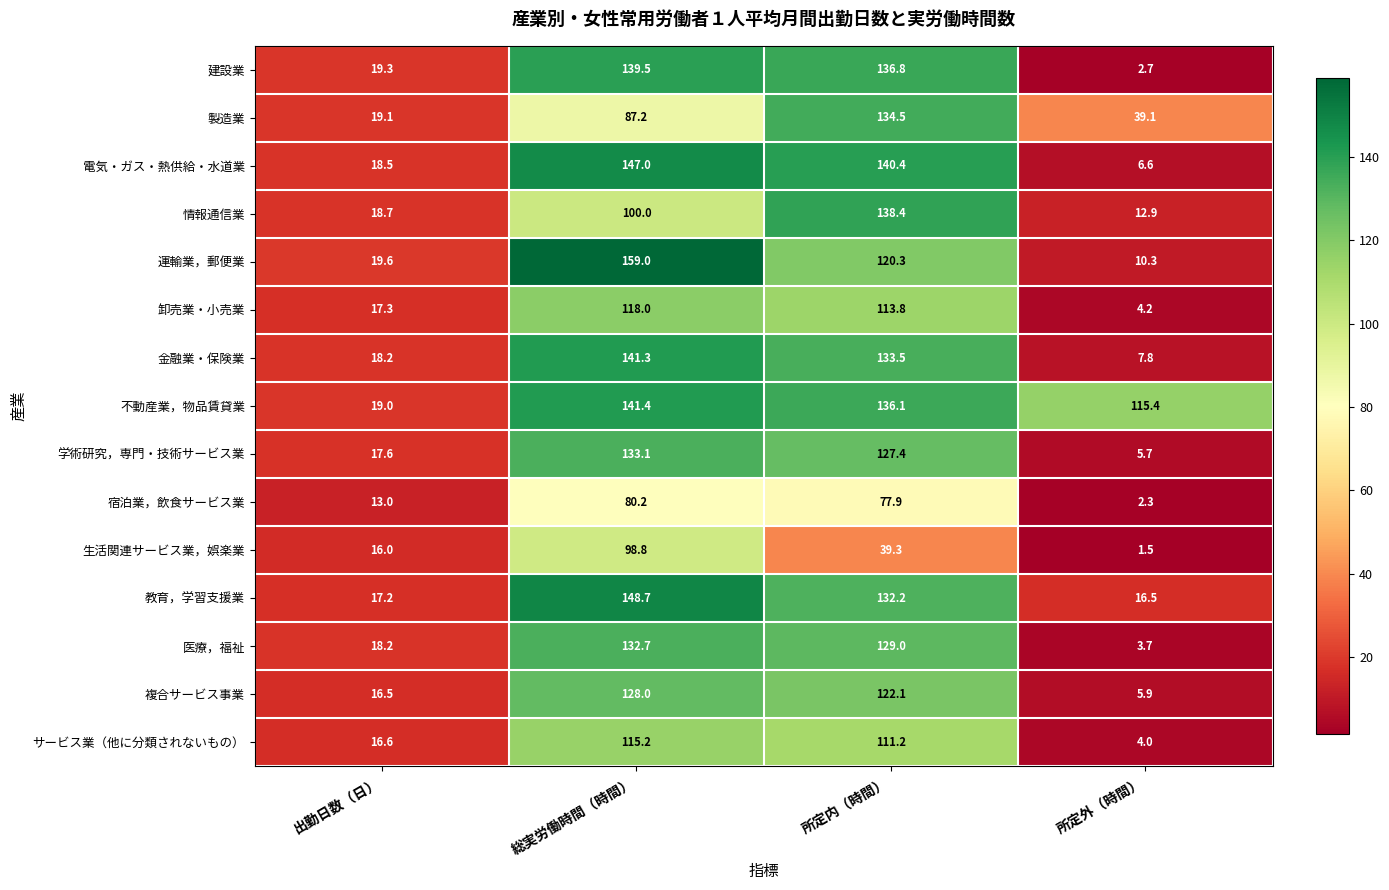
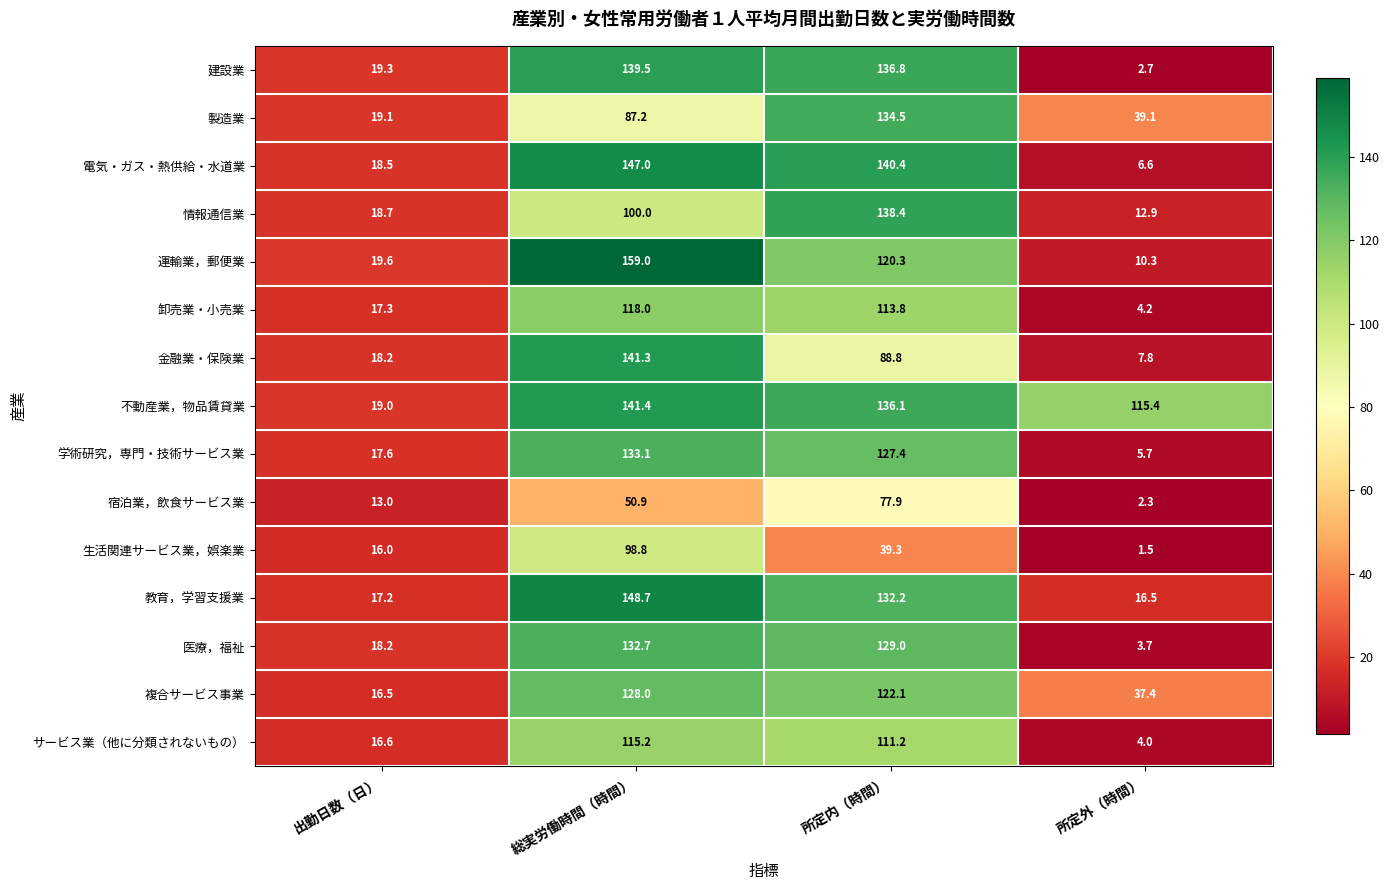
  {
    "建設業": {
      "出勤日数（日）": 19.3,
      "総実労働時間（時間）": 139.5,
      "所定内（時間）": 136.8,
      "所定外（時間）": 2.7
    },
    "製造業": {
      "出勤日数（日）": 19.1,
      "総実労働時間（時間）": 87.2,
      "所定内（時間）": 134.5,
      "所定外（時間）": 39.1
    },
    "電気・ガス・熱供給・水道業": {
      "出勤日数（日）": 18.5,
      "総実労働時間（時間）": 147.0,
      "所定内（時間）": 140.4,
      "所定外（時間）": 6.6
    },
    "情報通信業": {
      "出勤日数（日）": 18.7,
      "総実労働時間（時間）": 100.0,
      "所定内（時間）": 138.4,
      "所定外（時間）": 12.9
    },
    "運輸業，郵便業": {
      "出勤日数（日）": 19.6,
      "総実労働時間（時間）": 159.0,
      "所定内（時間）": 120.3,
      "所定外（時間）": 10.3
    },
    "卸売業・小売業": {
      "出勤日数（日）": 17.3,
      "総実労働時間（時間）": 118.0,
      "所定内（時間）": 113.8,
      "所定外（時間）": 4.2
    },
    "金融業・保険業": {
      "出勤日数（日）": 18.2,
      "総実労働時間（時間）": 141.3,
-     "所定内（時間）": 133.5,
+     "所定内（時間）": 88.8,
      "所定外（時間）": 7.8
    },
    "不動産業，物品賃貸業": {
      "出勤日数（日）": 19.0,
      "総実労働時間（時間）": 141.4,
      "所定内（時間）": 136.1,
      "所定外（時間）": 115.4
    },
    "学術研究，専門・技術サービス業": {
      "出勤日数（日）": 17.6,
      "総実労働時間（時間）": 133.1,
      "所定内（時間）": 127.4,
      "所定外（時間）": 5.7
    },
    "宿泊業，飲食サービス業": {
      "出勤日数（日）": 13.0,
-     "総実労働時間（時間）": 80.2,
+     "総実労働時間（時間）": 50.9,
      "所定内（時間）": 77.9,
      "所定外（時間）": 2.3
    },
    "生活関連サービス業，娯楽業": {
      "出勤日数（日）": 16.0,
      "総実労働時間（時間）": 98.8,
      "所定内（時間）": 39.3,
      "所定外（時間）": 1.5
    },
    "教育，学習支援業": {
      "出勤日数（日）": 17.2,
      "総実労働時間（時間）": 148.7,
      "所定内（時間）": 132.2,
      "所定外（時間）": 16.5
    },
    "医療，福祉": {
      "出勤日数（日）": 18.2,
      "総実労働時間（時間）": 132.7,
      "所定内（時間）": 129.0,
      "所定外（時間）": 3.7
    },
    "複合サービス事業": {
      "出勤日数（日）": 16.5,
      "総実労働時間（時間）": 128.0,
      "所定内（時間）": 122.1,
-     "所定外（時間）": 5.9
+     "所定外（時間）": 37.4
    },
    "サービス業（他に分類されないもの）": {
      "出勤日数（日）": 16.6,
      "総実労働時間（時間）": 115.2,
      "所定内（時間）": 111.2,
      "所定外（時間）": 4.0
    }
  }
